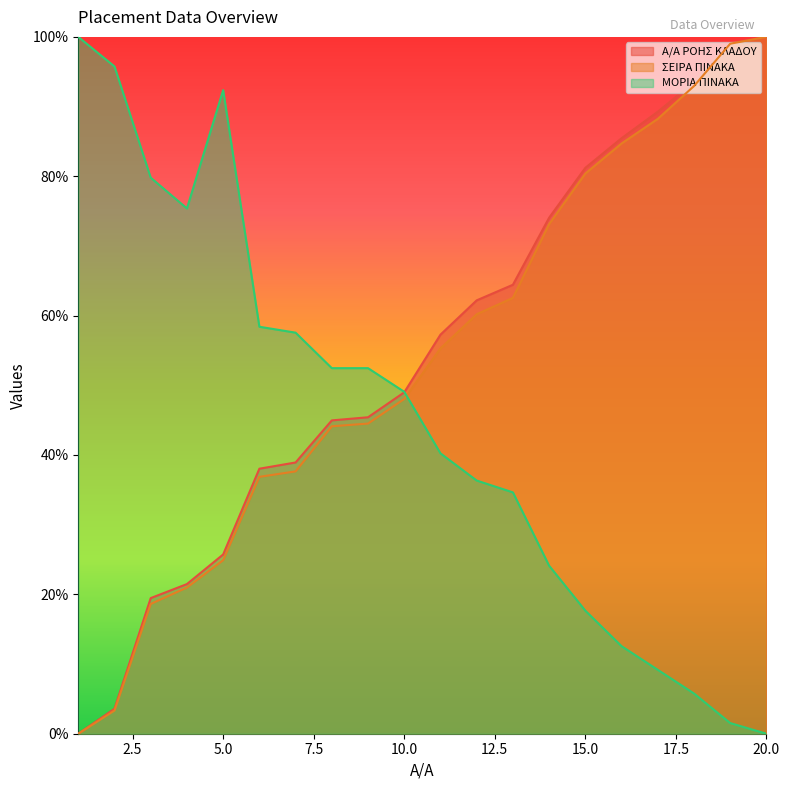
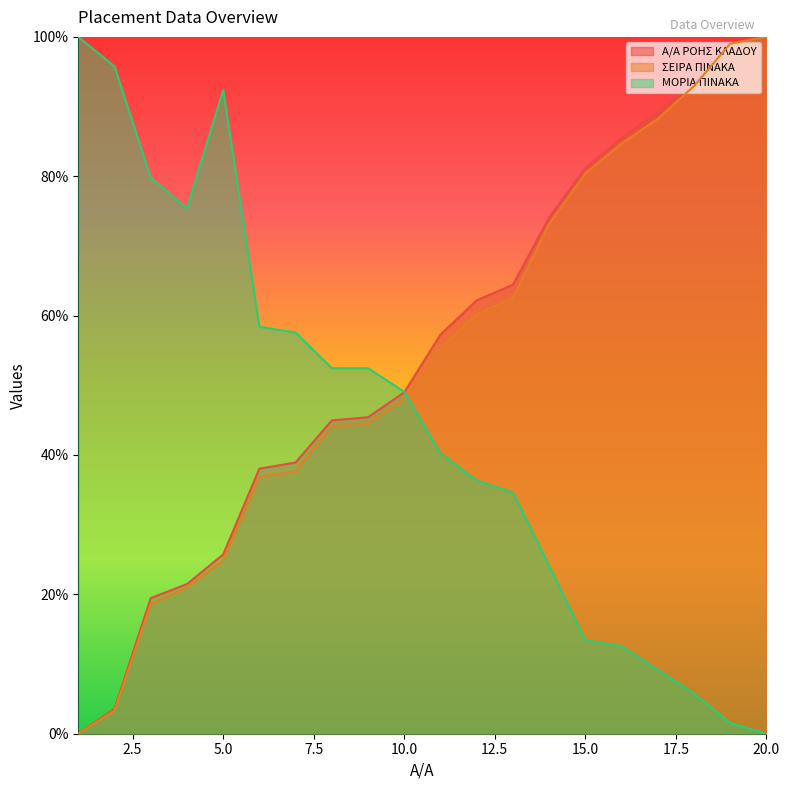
  {
    "ΜΟΡΙΑ ΠΙΝΑΚΑ": {
      "5.0": "92%",
-     "15.0": "18%",
+     "15.0": "13%",
      "20.0": "0%"
    }
  }
